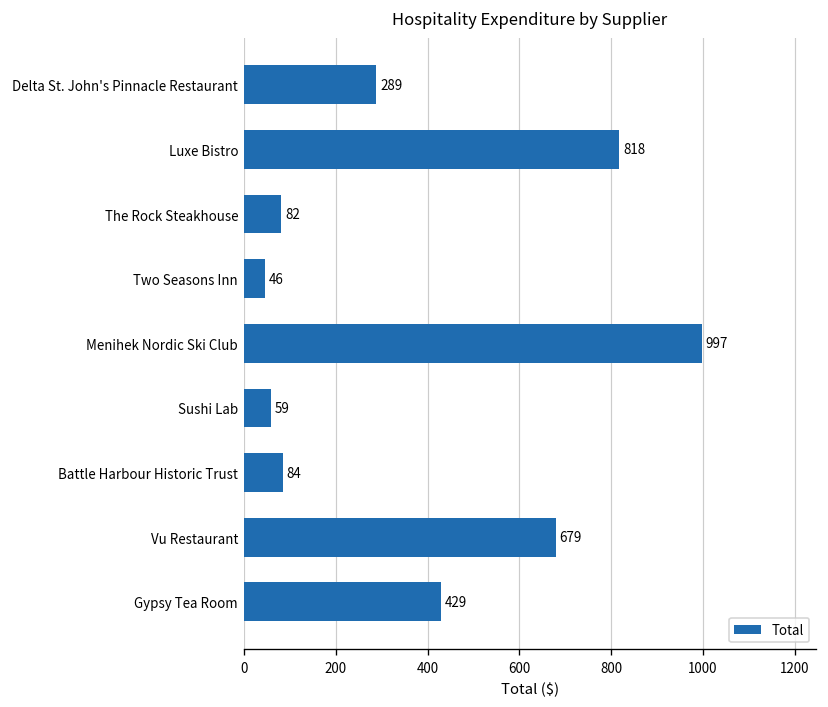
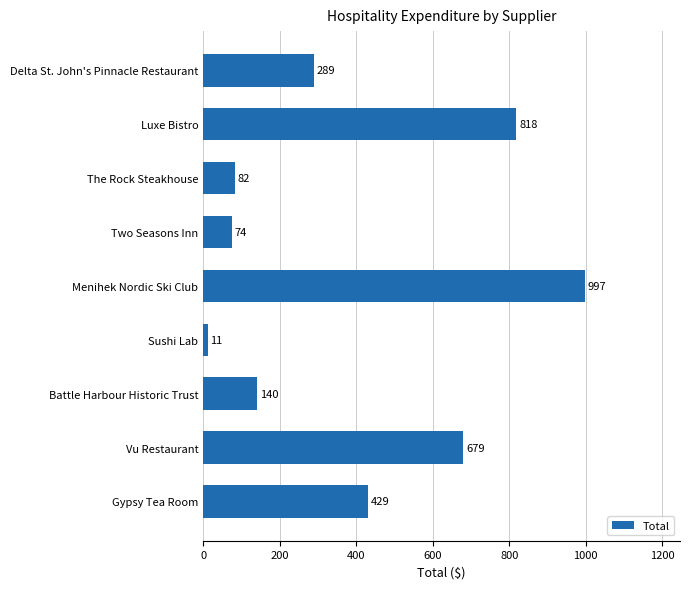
  {
    "Delta St. John's Pinnacle Restaurant": 289,
    "Luxe Bistro": 818,
    "The Rock Steakhouse": 82,
-   "Two Seasons Inn": 46,
+   "Two Seasons Inn": 74,
    "Menihek Nordic Ski Club": 997,
-   "Sushi Lab": 59,
-   "Battle Harbour Historic Trust": 84,
+   "Sushi Lab": 11,
+   "Battle Harbour Historic Trust": 140,
    "Vu Restaurant": 679,
    "Gypsy Tea Room": 429
  }
